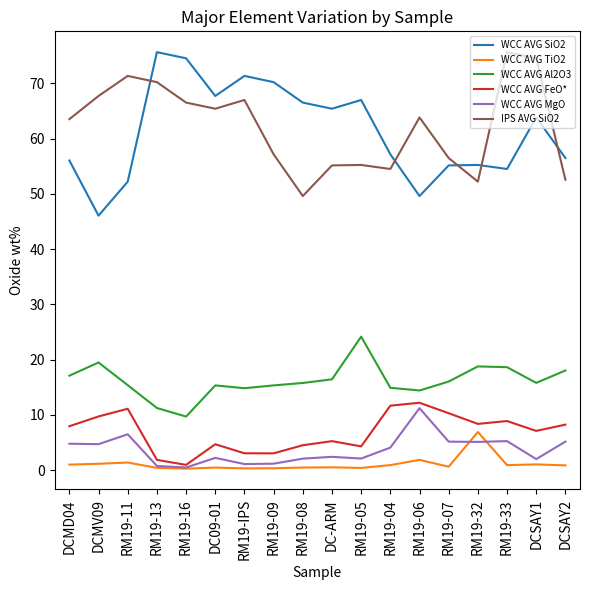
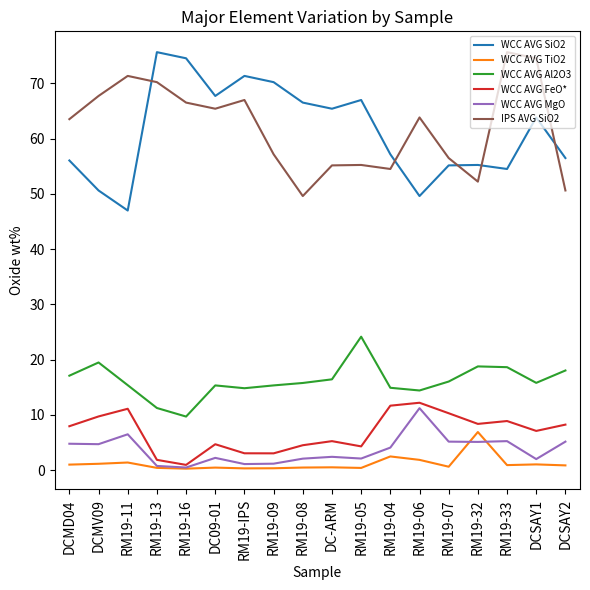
  {
    "WCC AVG SiO2": {
      "DCMD04": 56,
-     "DCMV09": 46,
-     "RM19-11": 52,
+     "DCMV09": 51,
+     "RM19-11": 47,
      "RM19-13": 76,
      "RM19-16": 75,
      "DC09-01": 68,
      "RM19-IPS": 71,
      "RM19-09": 70,
      "RM19-08": 67,
      "DC-ARM": 65,
      "RM19-05": 67,
      "RM19-04": 57,
      "RM19-06": 50,
      "RM19-07": 55,
      "RM19-32": 55,
      "RM19-33": 55,
      "DCSAY2": 57
    },
    "WCC AVG TiO2": {
      "DCMD04": 1,
      "DCMV09": 1,
      "RM19-11": 1,
      "DC09-01": 0,
      "RM19-IPS": 0,
      "RM19-09": 0,
      "RM19-08": 0,
      "DC-ARM": 1,
      "RM19-05": 0,
-     "RM19-04": 1,
+     "RM19-04": 2,
      "RM19-06": 2,
      "RM19-07": 1,
      "RM19-32": 7,
      "RM19-33": 1,
      "DCSAY1": 1,
      "DCSAY2": 1
    },
    "WCC AVG Al2O3": {
      "DCMD04": 17,
      "DCMV09": 19,
      "RM19-11": 15,
      "RM19-13": 11,
      "RM19-16": 10,
      "DC09-01": 15,
      "RM19-IPS": 15,
      "RM19-09": 15,
      "RM19-08": 16,
      "DC-ARM": 16,
      "RM19-05": 24,
      "RM19-04": 15,
      "RM19-06": 14,
      "RM19-07": 16,
      "RM19-32": 19,
      "RM19-33": 19,
      "DCSAY1": 16,
      "DCSAY2": 18
    },
    "WCC AVG FeO*": {
      "DCMD04": 8,
      "DCMV09": 10,
      "RM19-11": 11,
      "RM19-13": 2,
      "RM19-16": 1,
      "DC09-01": 5,
      "RM19-IPS": 3,
      "RM19-09": 3,
      "RM19-08": 5,
      "DC-ARM": 5,
      "RM19-05": 4,
      "RM19-04": 12,
      "RM19-06": 12,
      "RM19-07": 10,
      "RM19-32": 8,
      "RM19-33": 9,
      "DCSAY1": 7,
      "DCSAY2": 8
    },
    "WCC AVG MgO": {
      "DCMD04": 5,
      "DCMV09": 5,
      "RM19-11": 6,
      "DC09-01": 2,
      "RM19-IPS": 1,
      "RM19-09": 1,
      "RM19-08": 2,
      "DC-ARM": 2,
      "RM19-05": 2,
      "RM19-04": 4,
      "RM19-06": 11,
      "RM19-07": 5,
      "RM19-32": 5,
      "RM19-33": 5,
      "DCSAY1": 2,
      "DCSAY2": 5
    },
    "IPS AVG SiO2": {
      "DCMD04": 64,
      "DCMV09": 68,
      "RM19-11": 71,
      "RM19-13": 70,
      "RM19-16": 67,
      "DC09-01": 65,
      "RM19-IPS": 67,
      "RM19-09": 57,
      "RM19-08": 50,
      "DC-ARM": 55,
      "RM19-05": 55,
      "RM19-04": 55,
      "RM19-06": 64,
      "RM19-07": 57,
      "RM19-32": 52,
-     "DCSAY2": 53
+     "DCSAY2": 51
    }
  }
